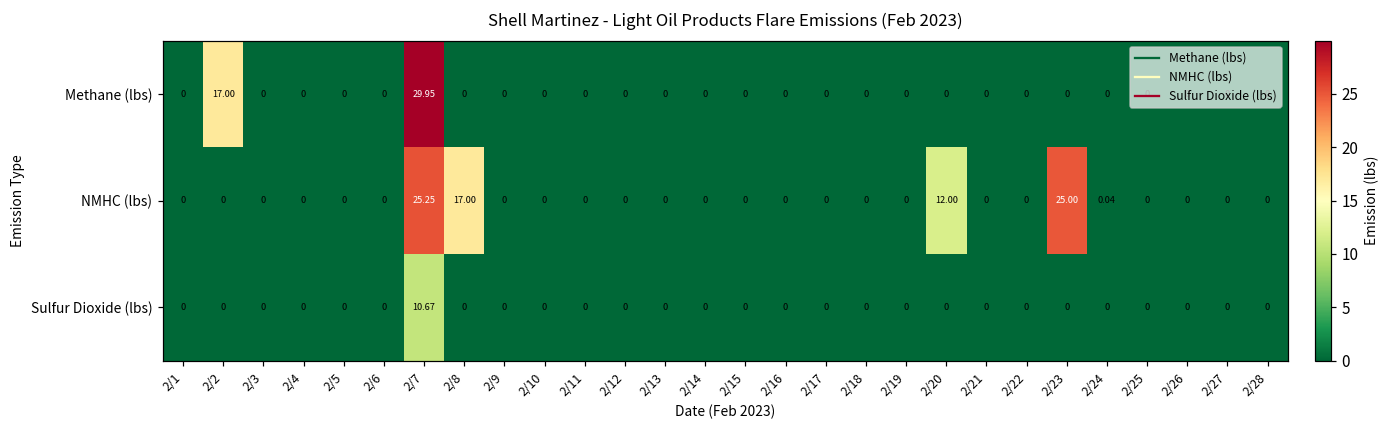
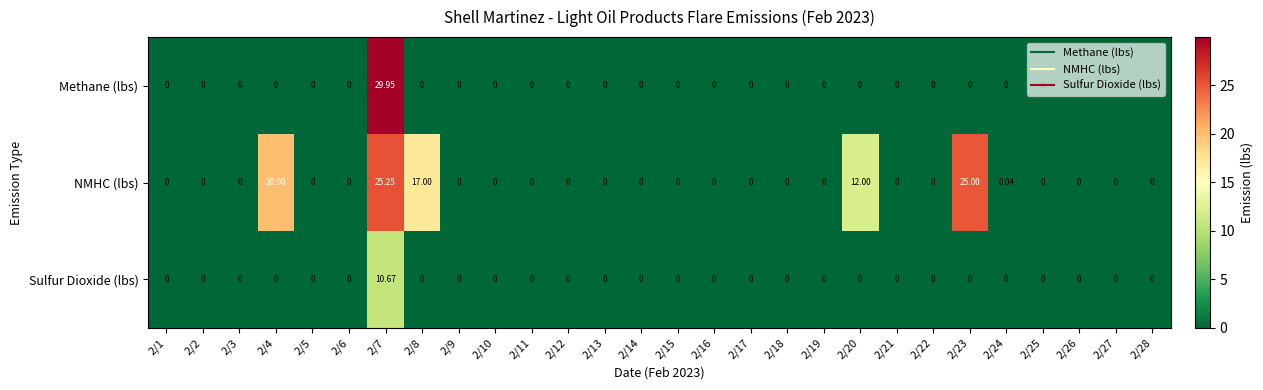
  {
    "Methane (lbs)": {
      "2/1": 0,
-     "2/2": 17.00,
+     "2/2": 0,
      "2/3": 0,
      "2/4": 0,
      "2/5": 0,
      "2/6": 0,
      "2/7": 29.95,
      "2/8": 0,
      "2/9": 0,
      "2/10": 0,
      "2/11": 0,
      "2/12": 0,
      "2/13": 0,
      "2/14": 0,
      "2/15": 0,
      "2/16": 0,
      "2/17": 0,
      "2/18": 0,
      "2/19": 0,
      "2/20": 0,
      "2/21": 0,
      "2/22": 0,
      "2/23": 0,
      "2/24": 0
    },
    "NMHC (lbs)": {
      "2/1": 0,
      "2/2": 0,
      "2/3": 0,
-     "2/4": 0,
+     "2/4": 20.00,
      "2/5": 0,
      "2/6": 0,
      "2/7": 25.25,
      "2/8": 17.00,
      "2/9": 0,
      "2/10": 0,
      "2/11": 0,
      "2/12": 0,
      "2/13": 0,
      "2/14": 0,
      "2/15": 0,
      "2/16": 0,
      "2/17": 0,
      "2/18": 0,
      "2/19": 0,
      "2/20": 12.00,
      "2/21": 0,
      "2/22": 0,
      "2/23": 25.00,
      "2/24": 0.04,
      "2/25": 0,
      "2/26": 0,
      "2/27": 0,
      "2/28": 0
    },
    "Sulfur Dioxide (lbs)": {
      "2/1": 0,
      "2/2": 0,
      "2/3": 0,
      "2/4": 0,
      "2/5": 0,
      "2/6": 0,
      "2/7": 10.67,
      "2/8": 0,
      "2/9": 0,
      "2/10": 0,
      "2/11": 0,
      "2/12": 0,
      "2/13": 0,
      "2/14": 0,
      "2/15": 0,
      "2/16": 0,
      "2/17": 0,
      "2/18": 0,
      "2/19": 0,
      "2/20": 0,
      "2/21": 0,
      "2/22": 0,
      "2/23": 0,
      "2/24": 0,
      "2/25": 0,
      "2/26": 0,
      "2/27": 0,
      "2/28": 0
    }
  }
